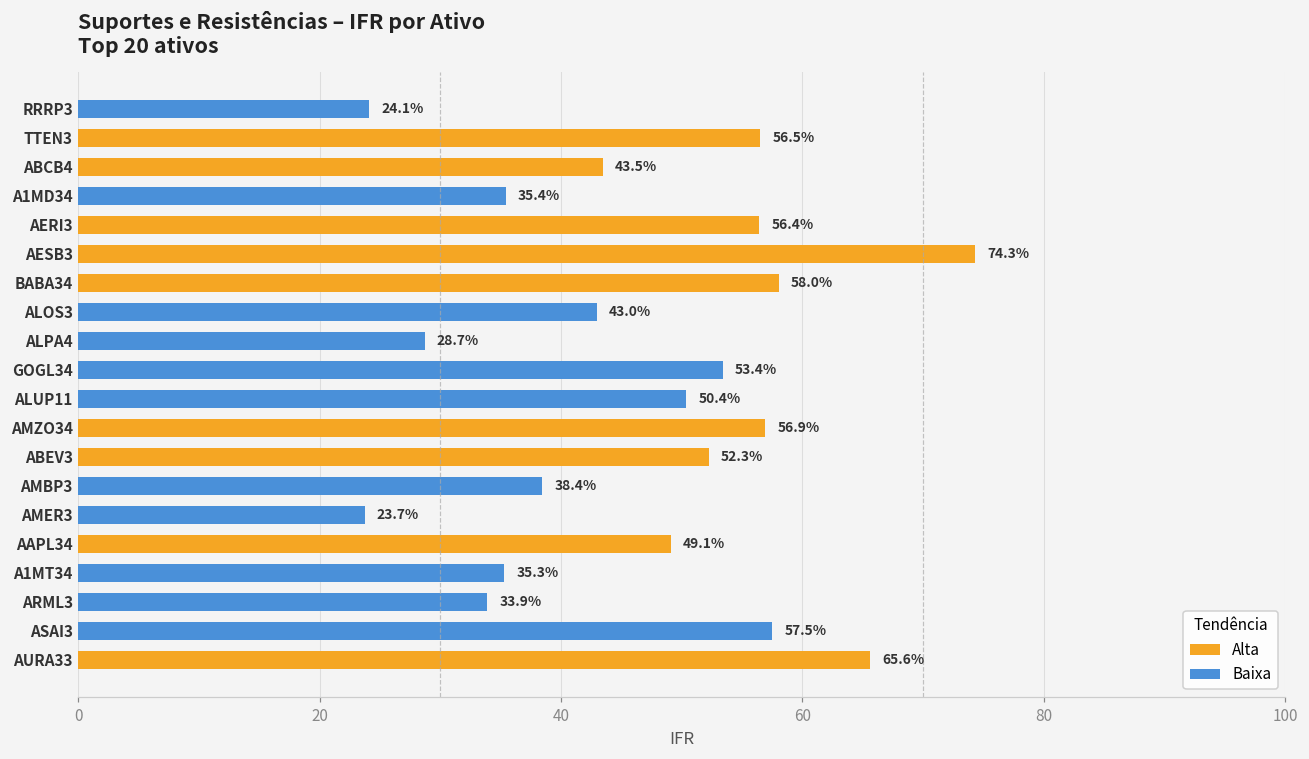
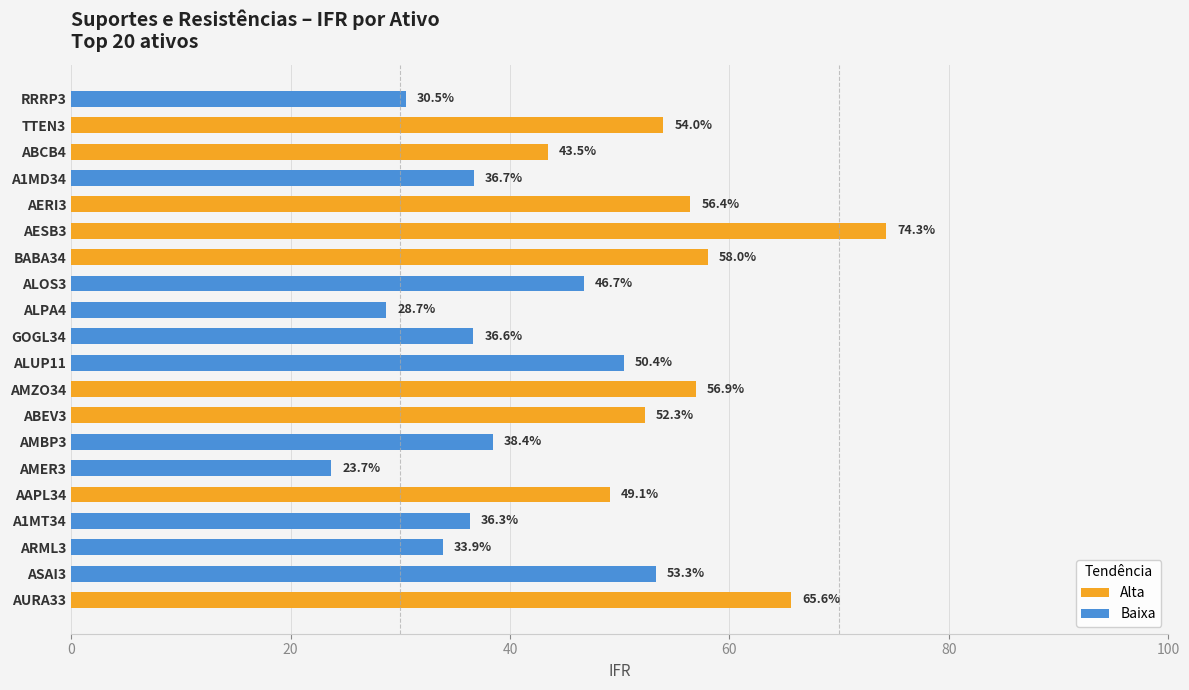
  {
    "Alta": {
-     "TTEN3": "56.5%",
+     "TTEN3": "54.0%",
      "ABCB4": "43.5%",
      "AERI3": "56.4%",
      "AESB3": "74.3%",
      "BABA34": "58.0%",
      "AMZO34": "56.9%",
      "ABEV3": "52.3%",
      "AAPL34": "49.1%",
      "AURA33": "65.6%"
    },
    "Baixa": {
-     "RRRP3": "24.1%",
-     "A1MD34": "35.4%",
-     "ALOS3": "43.0%",
+     "RRRP3": "30.5%",
+     "A1MD34": "36.7%",
+     "ALOS3": "46.7%",
      "ALPA4": "28.7%",
-     "GOGL34": "53.4%",
+     "GOGL34": "36.6%",
      "ALUP11": "50.4%",
      "AMBP3": "38.4%",
      "AMER3": "23.7%",
-     "A1MT34": "35.3%",
+     "A1MT34": "36.3%",
      "ARML3": "33.9%",
-     "ASAI3": "57.5%"
+     "ASAI3": "53.3%"
    }
  }
